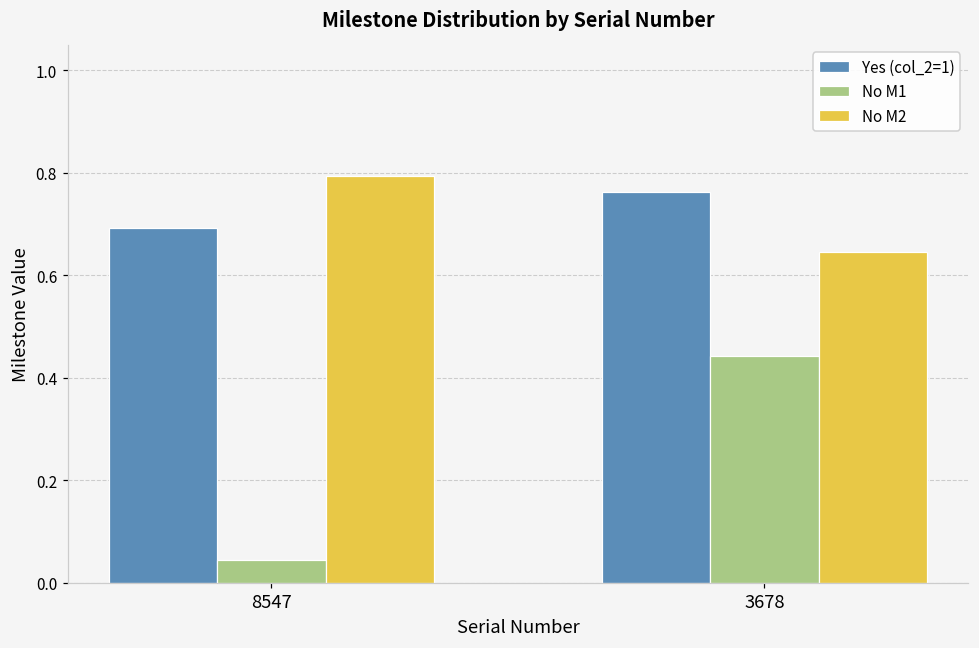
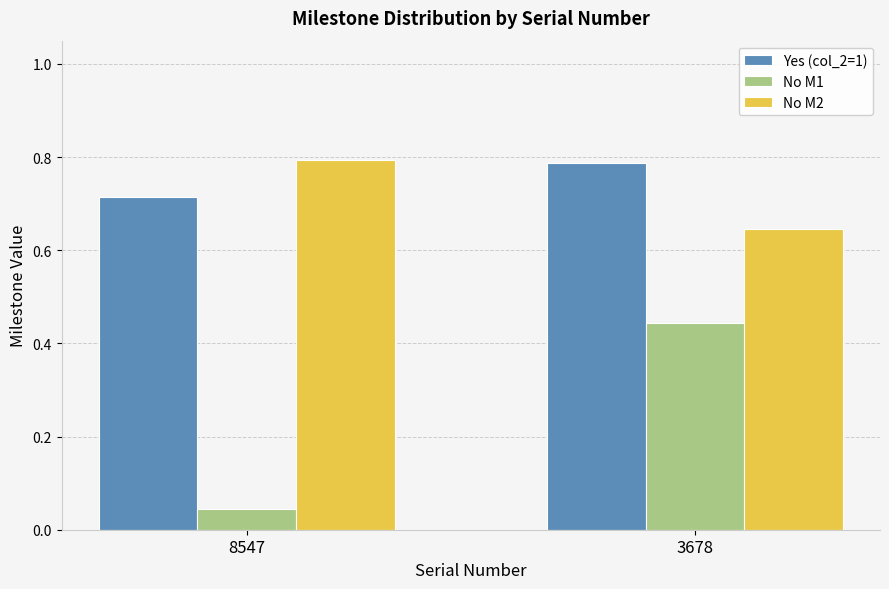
  {
    "Yes (col_2=1)": {
-     "8547": 0.69,
-     "3678": 0.76
+     "8547": 0.71,
+     "3678": 0.79
    },
    "No M1": {
      "8547": 0.04,
      "3678": 0.44
    },
    "No M2": {
      "8547": 0.79,
      "3678": 0.65
    }
  }
